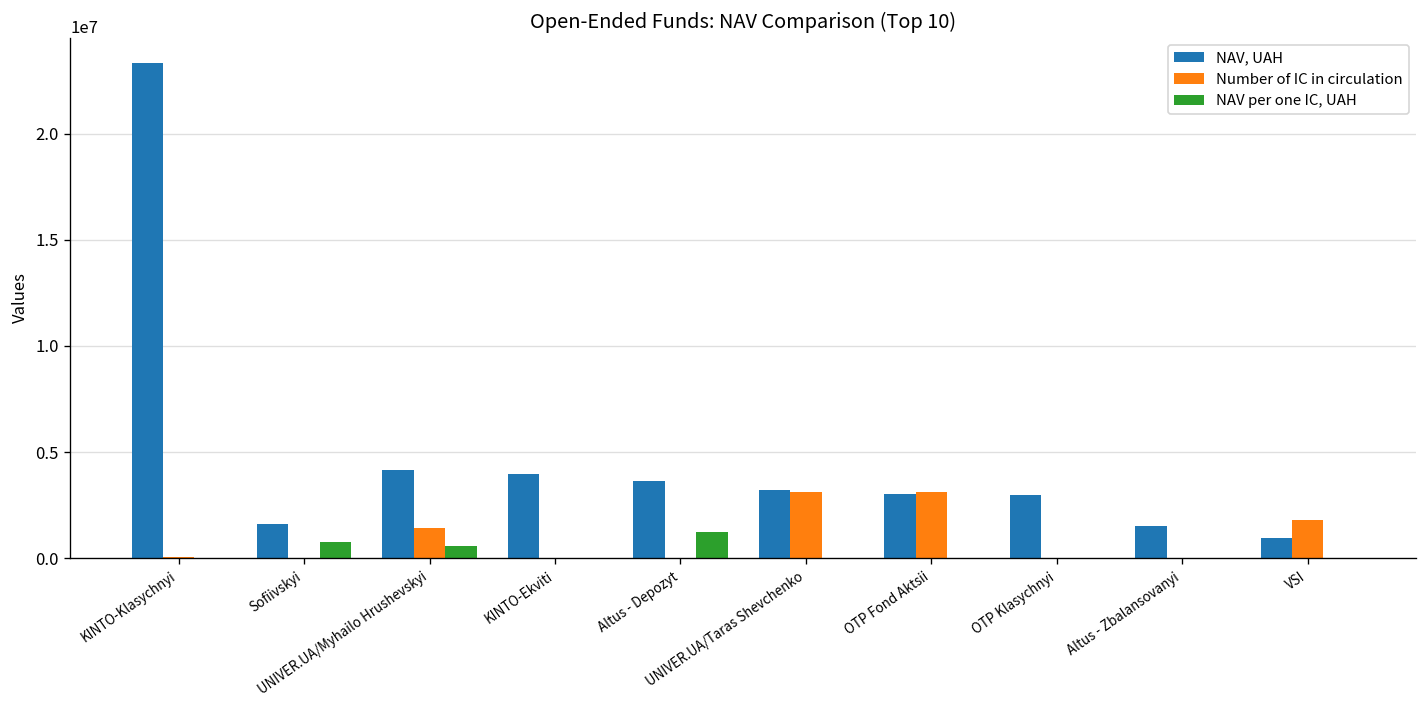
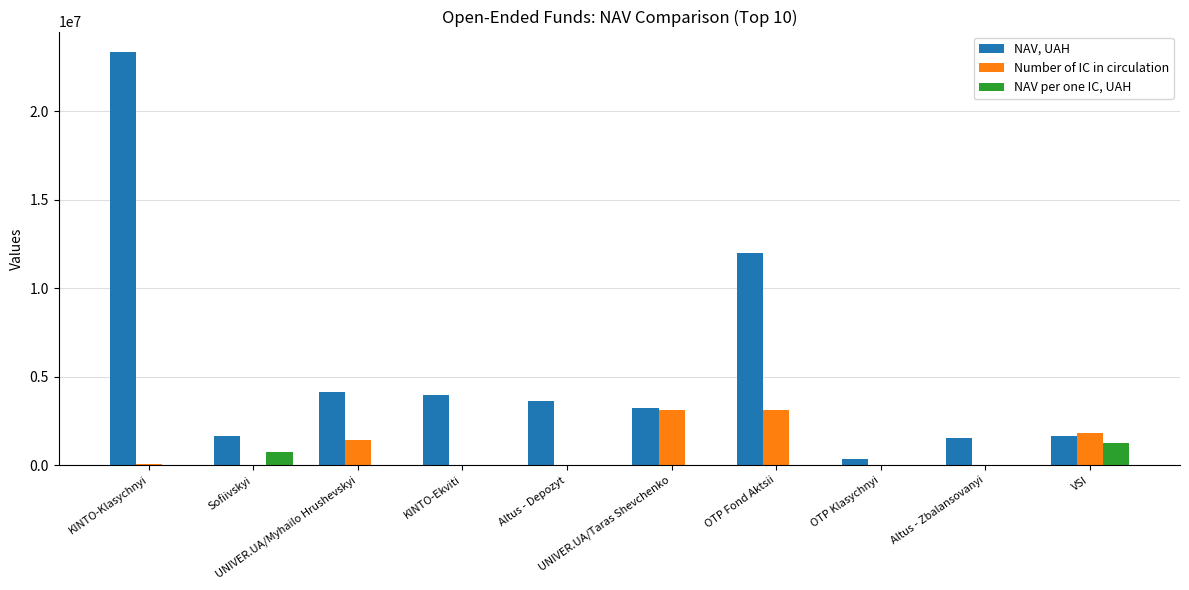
  {
    "NAV, UAH": {
      "KINTO-Klasychnyi": 23300000,
      "Sofiivskyi": 1600000,
      "UNIVER.UA/Myhailo Hrushevskyi": 4200000,
      "KINTO-Ekviti": 4000000,
      "Altus - Depozyt": 3600000,
      "UNIVER.UA/Taras Shevchenko": 3200000,
-     "OTP Fond Aktsii": 3000000,
-     "OTP Klasychnyi": 3000000,
+     "OTP Fond Aktsii": 12000000,
+     "OTP Klasychnyi": 300000,
      "Altus - Zbalansovanyi": 1500000,
-     "VSI": 900000
+     "VSI": 1700000
    },
    "Number of IC in circulation": {
      "UNIVER.UA/Myhailo Hrushevskyi": 1400000,
      "UNIVER.UA/Taras Shevchenko": 3100000,
      "OTP Fond Aktsii": 3100000,
      "VSI": 1800000
    },
    "NAV per one IC, UAH": {
      "Sofiivskyi": 800000,
-     "UNIVER.UA/Myhailo Hrushevskyi": 600000,
-     "Altus - Depozyt": 1200000,
-     "VSI": 0
+     "UNIVER.UA/Myhailo Hrushevskyi": 0,
+     "Altus - Depozyt": 0,
+     "VSI": 1300000
    }
  }
